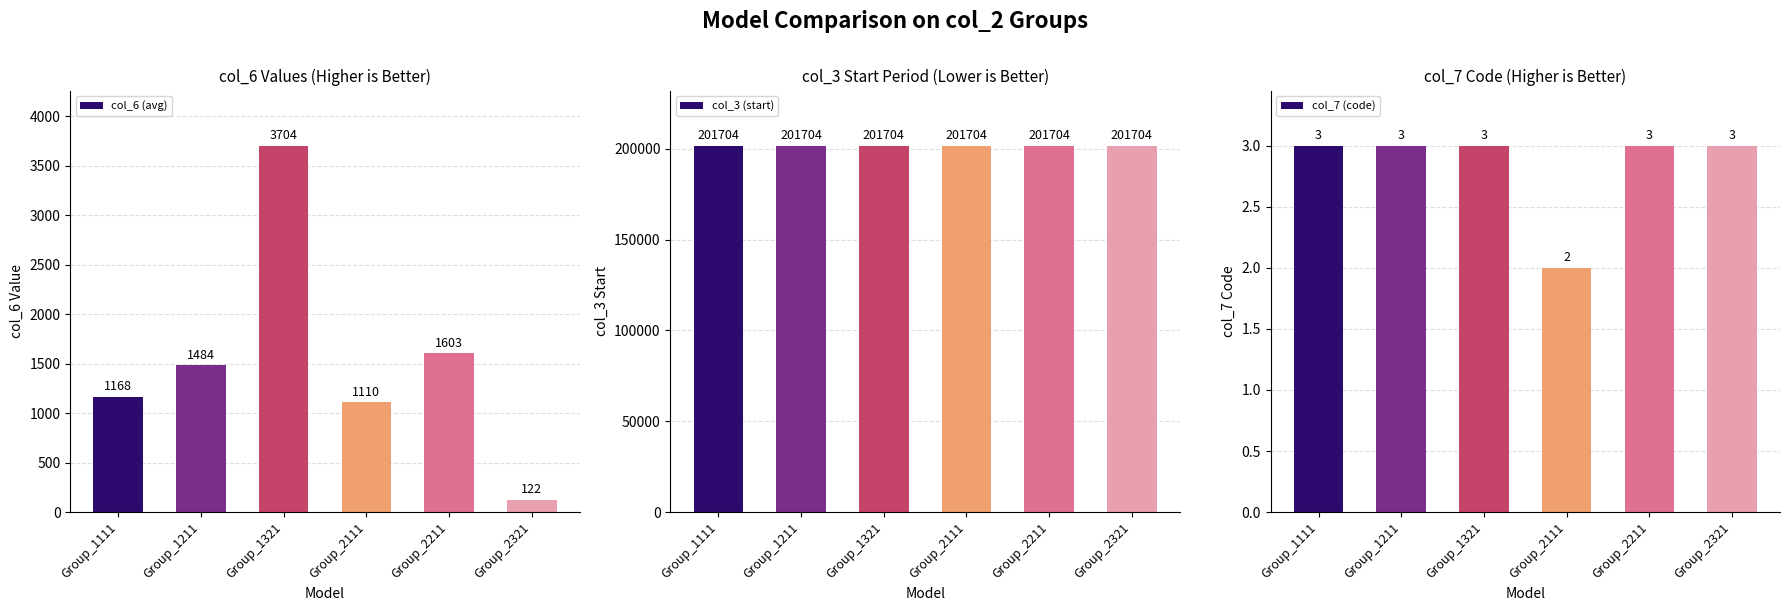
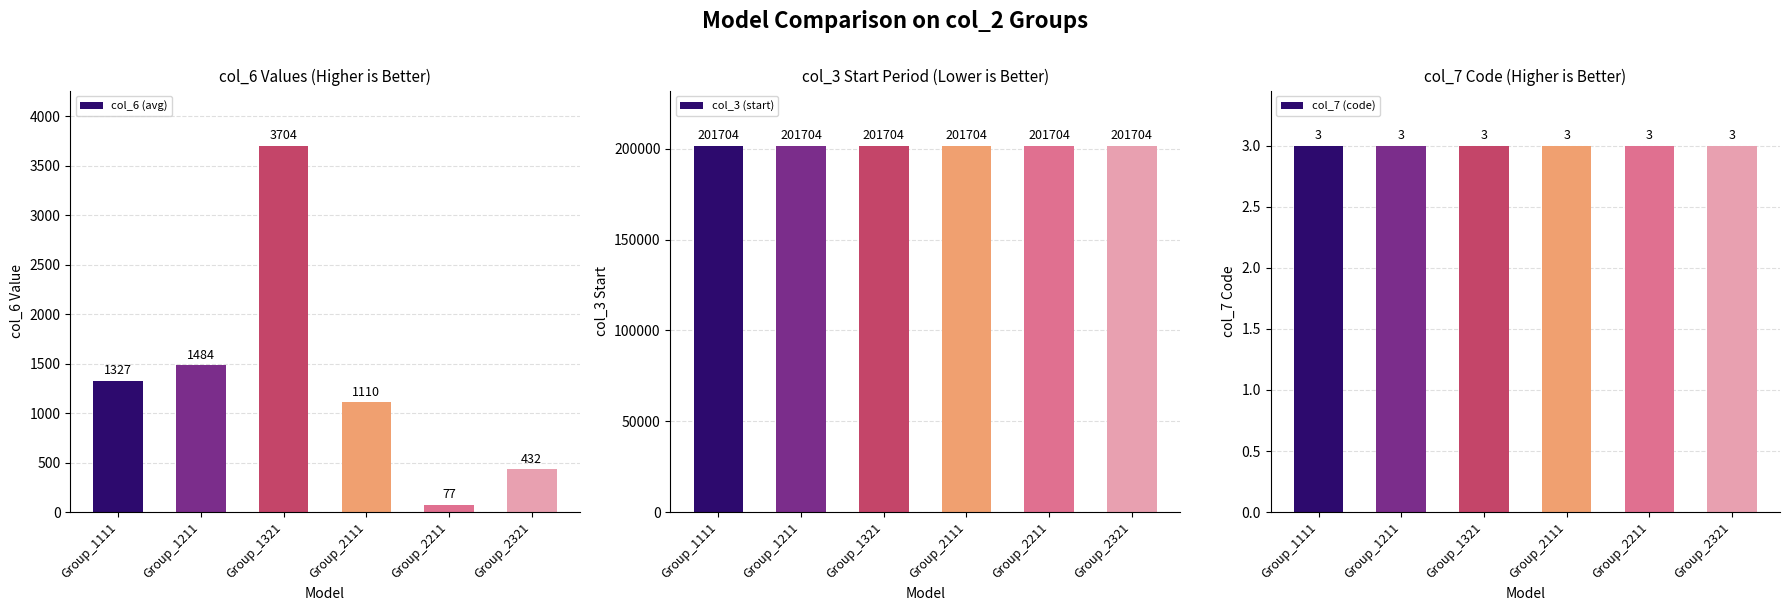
  {
    "col_6 Values (Higher is Better)": {
-     "Group_1111": 1168,
+     "Group_1111": 1327,
      "Group_1211": 1484,
      "Group_1321": 3704,
      "Group_2111": 1110,
-     "Group_2211": 1603,
-     "Group_2321": 122
+     "Group_2211": 77,
+     "Group_2321": 432
    },
    "col_3 Start Period (Lower is Better)": {
      "Group_1111": 201704,
      "Group_1211": 201704,
      "Group_1321": 201704,
      "Group_2111": 201704,
      "Group_2211": 201704,
      "Group_2321": 201704
    },
    "col_7 Code (Higher is Better)": {
      "Group_1111": 3,
      "Group_1211": 3,
      "Group_1321": 3,
-     "Group_2111": 2,
+     "Group_2111": 3,
      "Group_2211": 3,
      "Group_2321": 3
    }
  }
